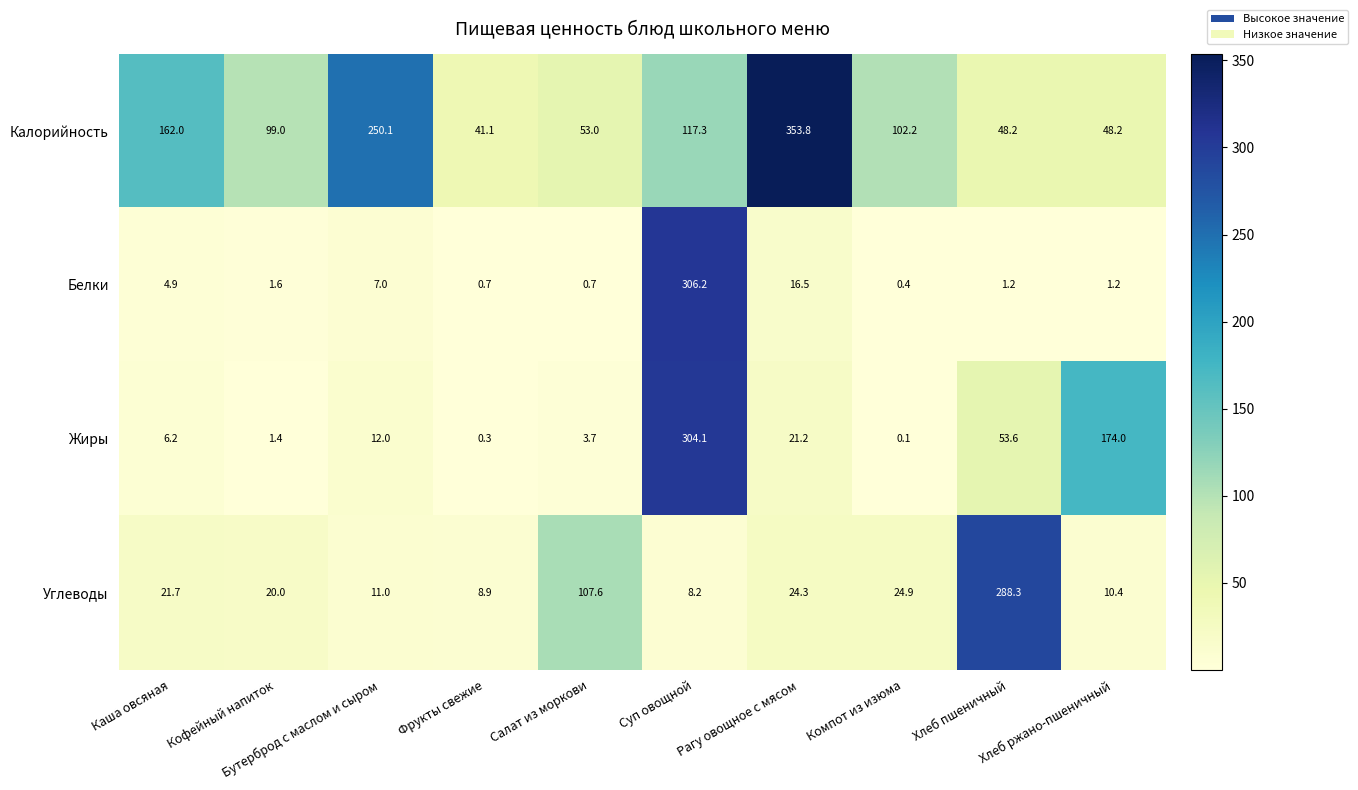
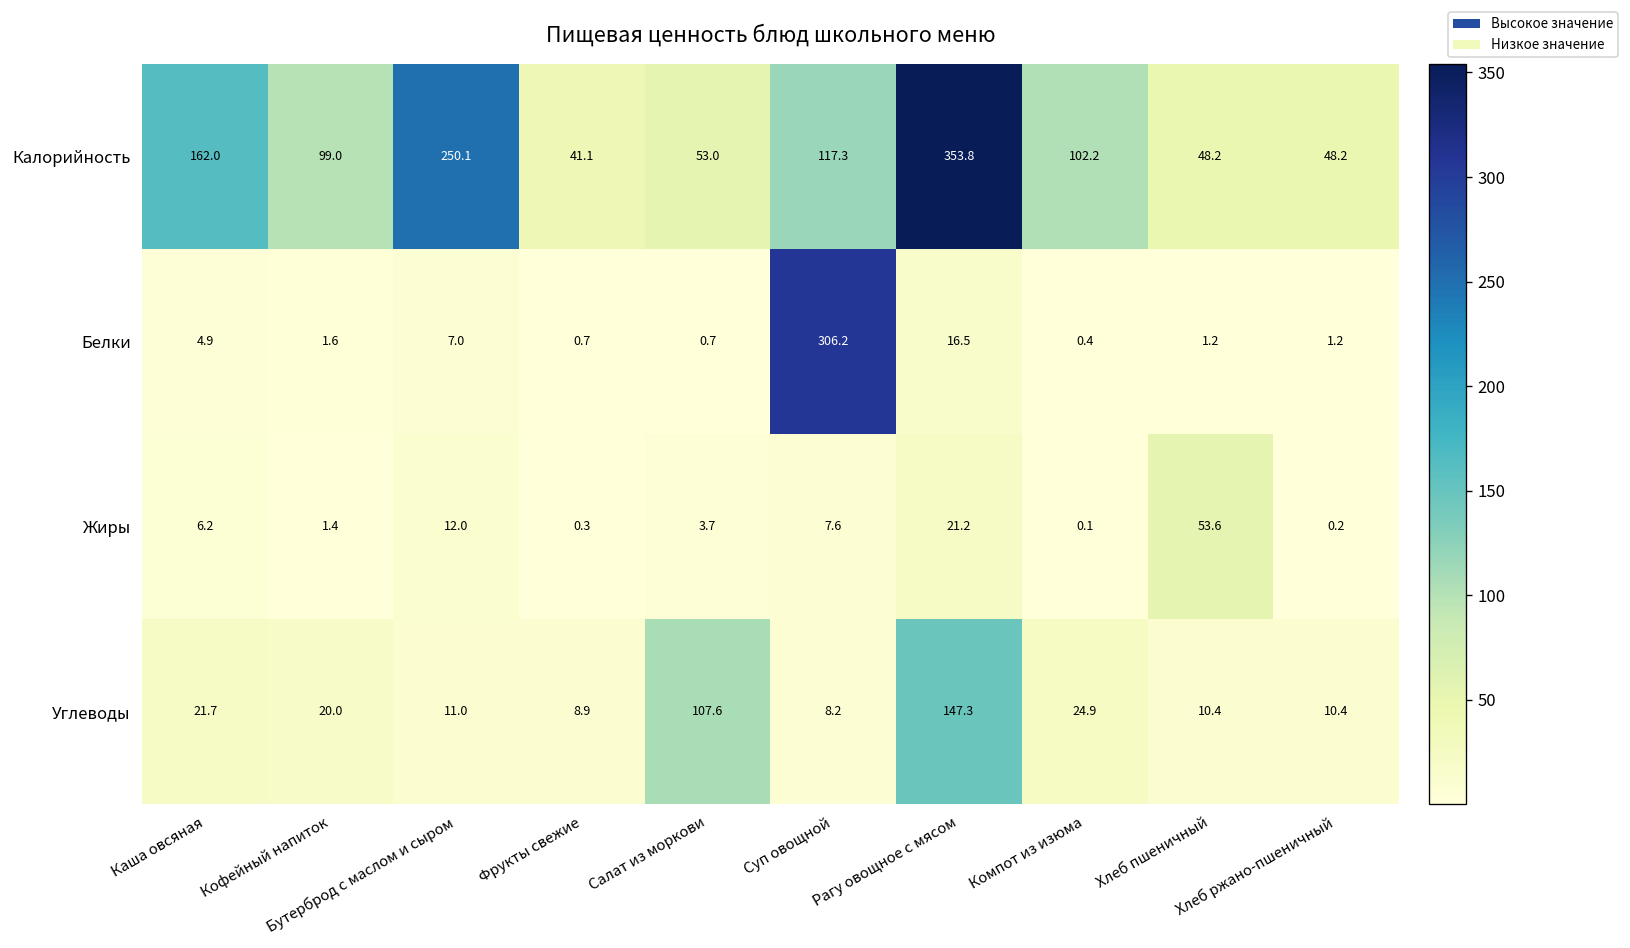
  {
    "Калорийность": {
      "Каша овсяная": 162.0,
      "Кофейный напиток": 99.0,
      "Бутерброд с маслом и сыром": 250.1,
      "Фрукты свежие": 41.1,
      "Салат из моркови": 53.0,
      "Суп овощной": 117.3,
      "Рагу овощное с мясом": 353.8,
      "Компот из изюма": 102.2,
      "Хлеб пшеничный": 48.2,
      "Хлеб ржано-пшеничный": 48.2
    },
    "Белки": {
      "Каша овсяная": 4.9,
      "Кофейный напиток": 1.6,
      "Бутерброд с маслом и сыром": 7.0,
      "Фрукты свежие": 0.7,
      "Салат из моркови": 0.7,
      "Суп овощной": 306.2,
      "Рагу овощное с мясом": 16.5,
      "Компот из изюма": 0.4,
      "Хлеб пшеничный": 1.2,
      "Хлеб ржано-пшеничный": 1.2
    },
    "Жиры": {
      "Каша овсяная": 6.2,
      "Кофейный напиток": 1.4,
      "Бутерброд с маслом и сыром": 12.0,
      "Фрукты свежие": 0.3,
      "Салат из моркови": 3.7,
-     "Суп овощной": 304.1,
+     "Суп овощной": 7.6,
      "Рагу овощное с мясом": 21.2,
      "Компот из изюма": 0.1,
      "Хлеб пшеничный": 53.6,
-     "Хлеб ржано-пшеничный": 174.0
+     "Хлеб ржано-пшеничный": 0.2
    },
    "Углеводы": {
      "Каша овсяная": 21.7,
      "Кофейный напиток": 20.0,
      "Бутерброд с маслом и сыром": 11.0,
      "Фрукты свежие": 8.9,
      "Салат из моркови": 107.6,
      "Суп овощной": 8.2,
-     "Рагу овощное с мясом": 24.3,
+     "Рагу овощное с мясом": 147.3,
      "Компот из изюма": 24.9,
-     "Хлеб пшеничный": 288.3,
+     "Хлеб пшеничный": 10.4,
      "Хлеб ржано-пшеничный": 10.4
    }
  }
